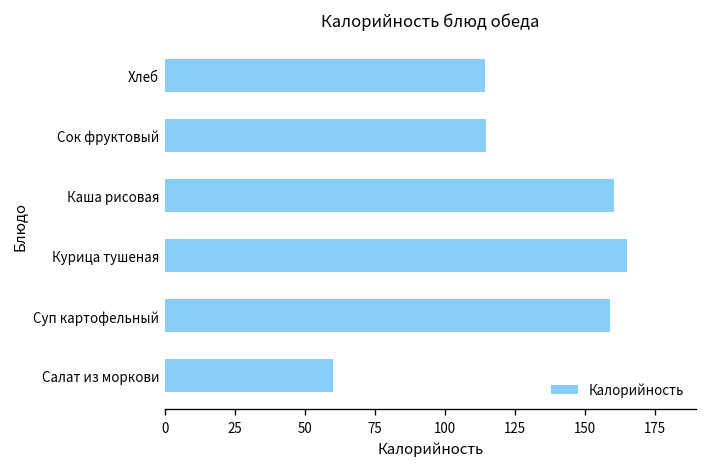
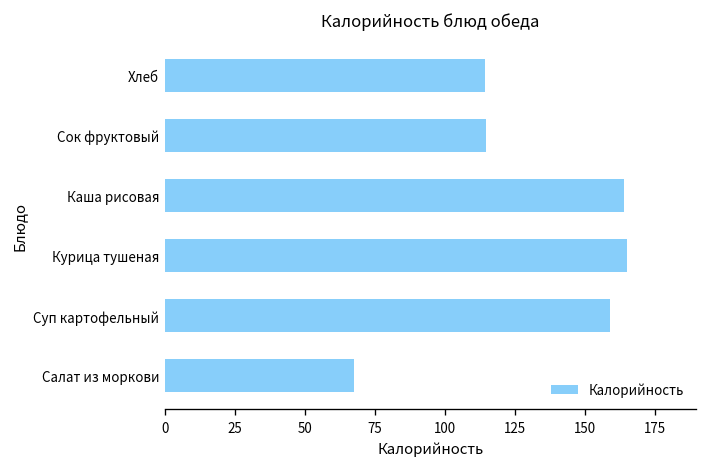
  {
    "Хлеб": 114,
    "Сок фруктовый": 115,
-   "Каша рисовая": 160,
+   "Каша рисовая": 164,
    "Курица тушеная": 165,
    "Суп картофельный": 159,
-   "Салат из моркови": 60
+   "Салат из моркови": 67
  }
